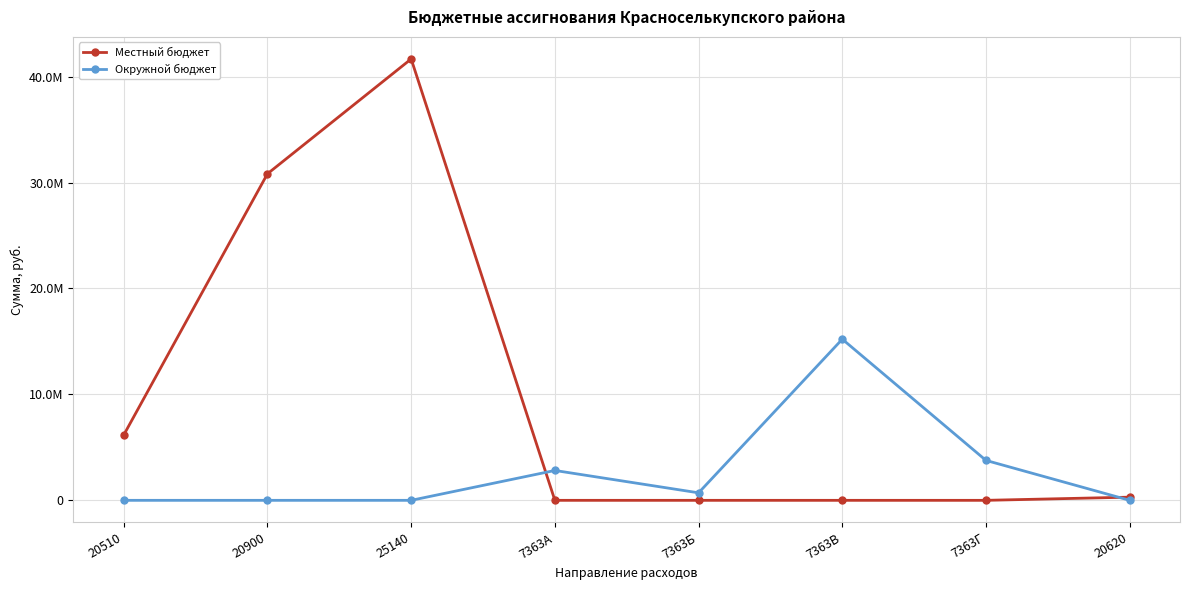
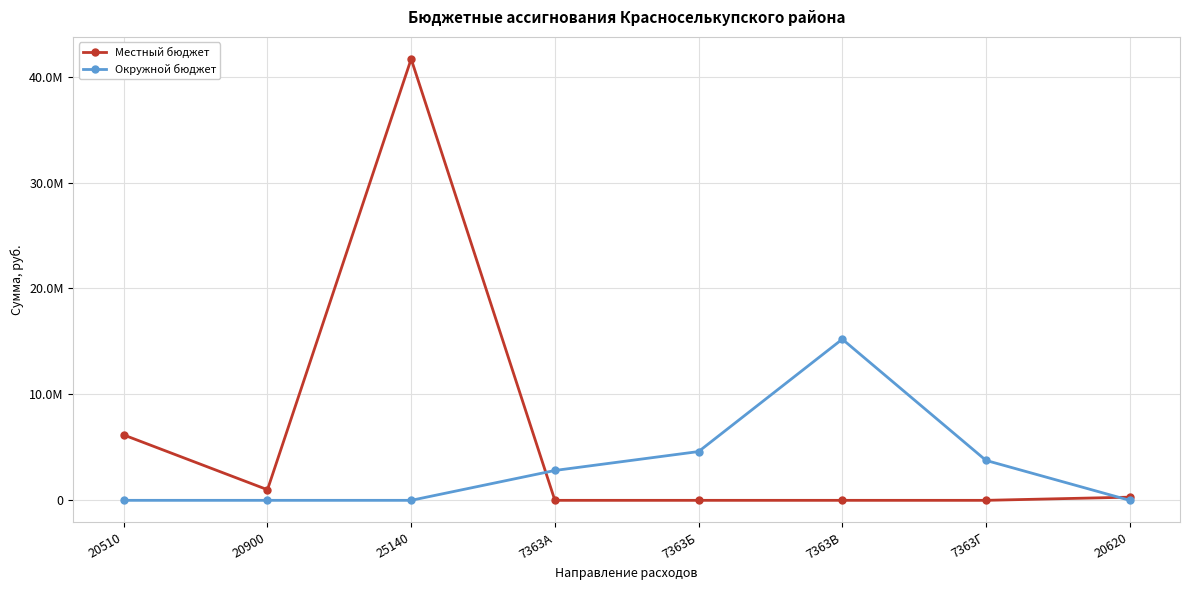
  {
    "Местный бюджет": {
      "20510": "6.2М",
-     "20900": "30.8М",
+     "20900": "1.0М",
      "25140": "41.7М",
      "7363А": "0.0М",
      "7363Б": "0.0М",
      "7363В": "0.0М",
      "7363Г": "0.0М",
      "20620": "0.3М"
    },
    "Окружной бюджет": {
      "20510": "0.0М",
      "20900": "0.0М",
      "25140": "0.0М",
      "7363А": "2.8М",
-     "7363Б": "0.7М",
+     "7363Б": "4.6М",
      "7363В": "15.2М",
      "7363Г": "3.8М",
      "20620": "0.0М"
    }
  }
